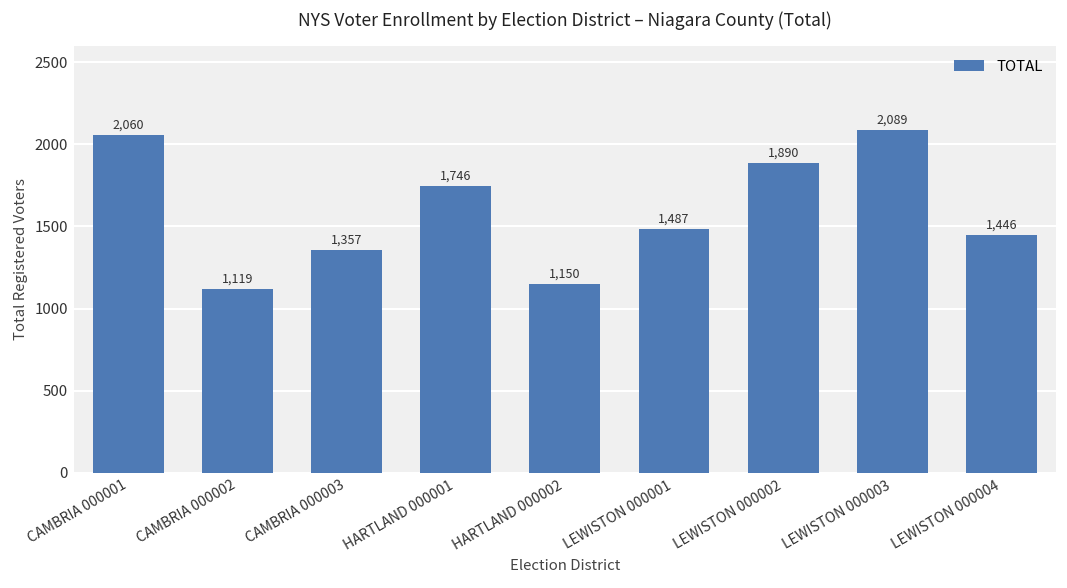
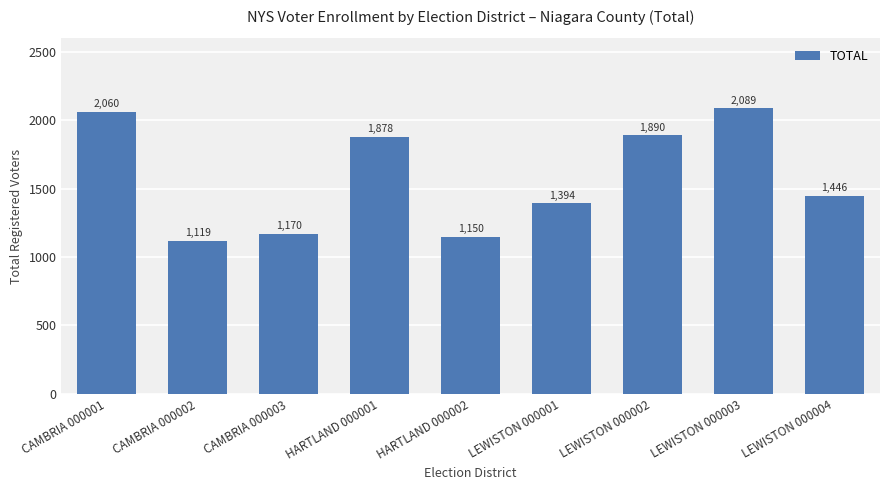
  {
    "CAMBRIA 000001": "2,060",
    "CAMBRIA 000002": "1,119",
-   "CAMBRIA 000003": "1,357",
-   "HARTLAND 000001": "1,746",
+   "CAMBRIA 000003": "1,170",
+   "HARTLAND 000001": "1,878",
    "HARTLAND 000002": "1,150",
-   "LEWISTON 000001": "1,487",
+   "LEWISTON 000001": "1,394",
    "LEWISTON 000002": "1,890",
    "LEWISTON 000003": "2,089",
    "LEWISTON 000004": "1,446"
  }
